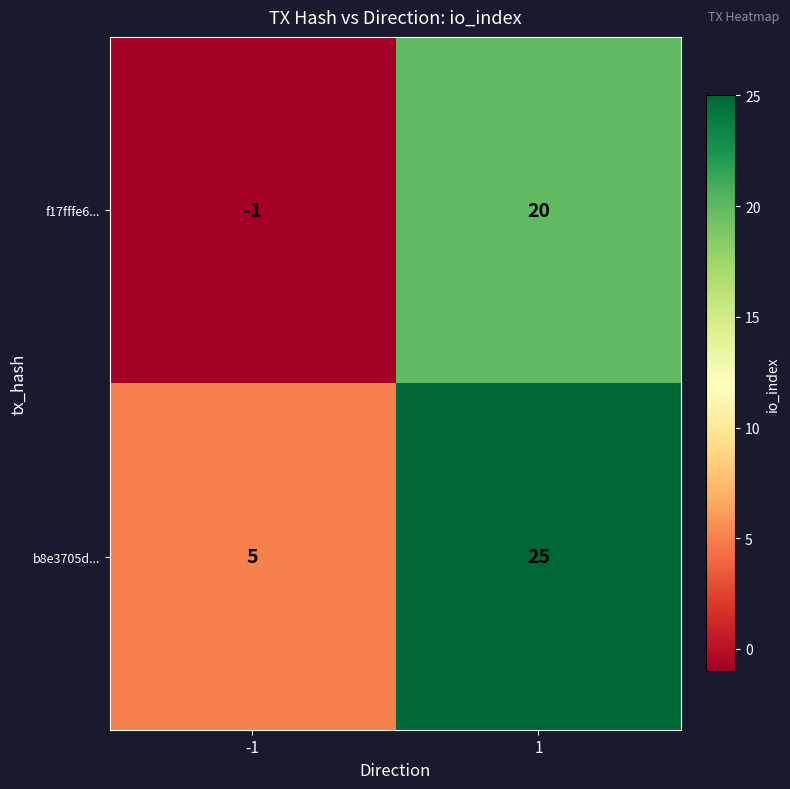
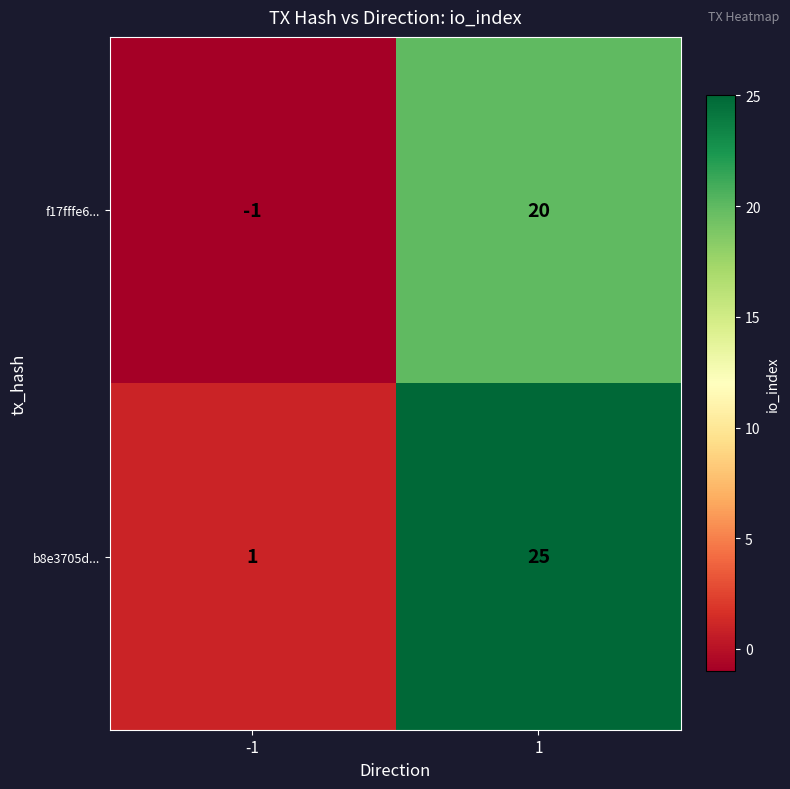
  {
    "f17fffe6...": {
      "-1": -1,
      "1": 20
    },
    "b8e3705d...": {
-     "-1": 5,
+     "-1": 1,
      "1": 25
    }
  }
